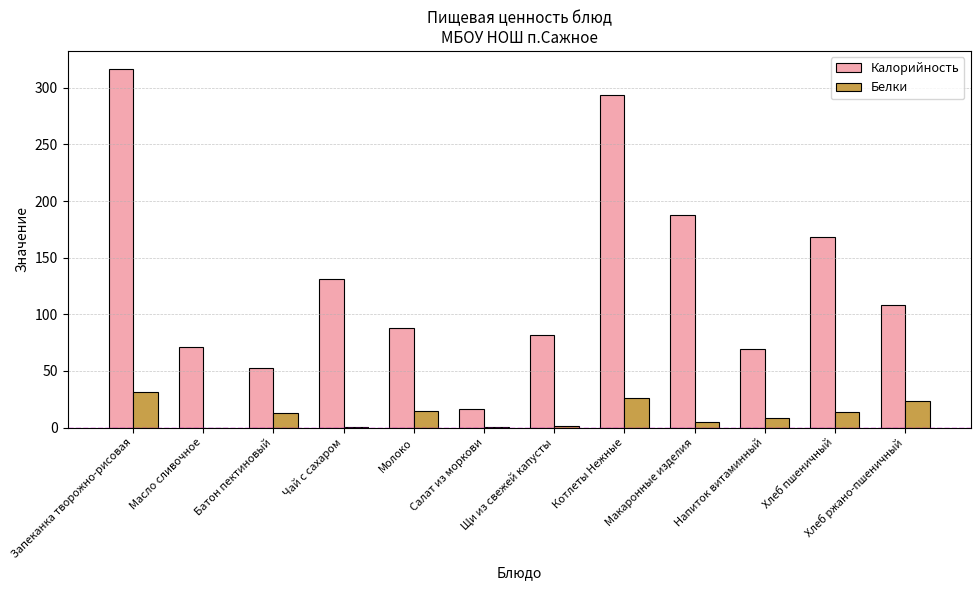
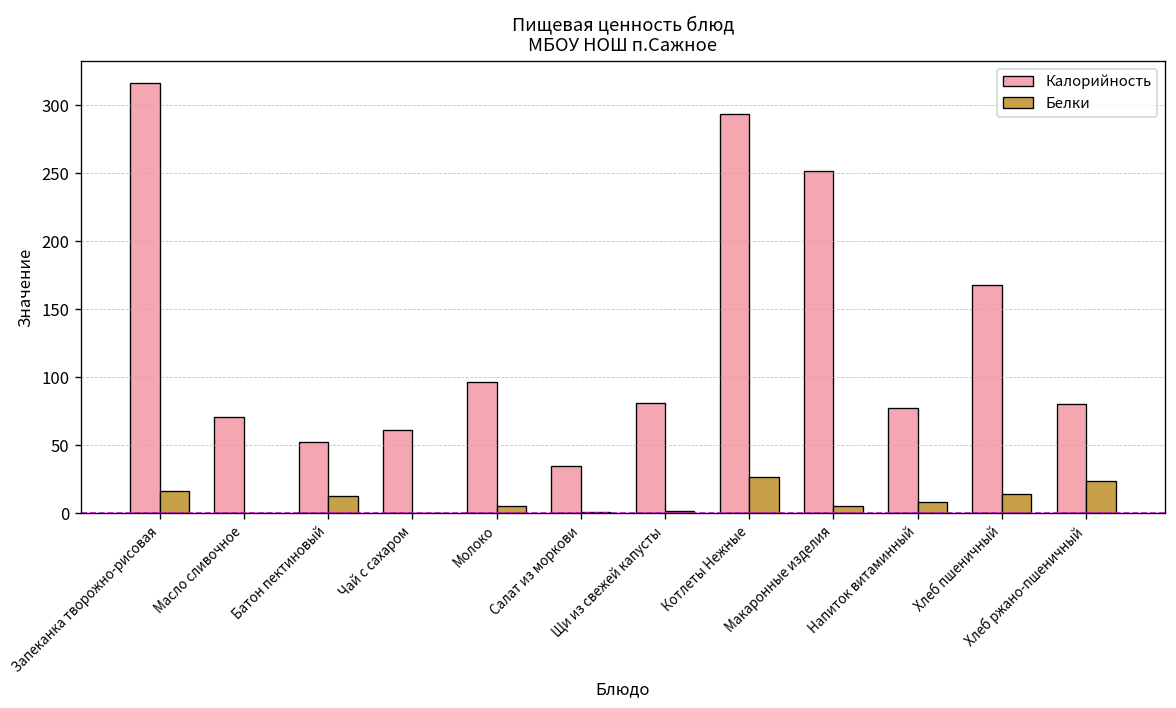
  {
    "Калорийность": {
      "Запеканка творожно-рисовая": 317,
      "Масло сливочное": 71,
      "Батон пектиновый": 52,
-     "Чай с сахаром": 132,
-     "Молоко": 88,
-     "Салат из моркови": 16,
+     "Чай с сахаром": 61,
+     "Молоко": 96,
+     "Салат из моркови": 34,
      "Щи из свежей капусты": 81,
      "Котлеты Нежные": 294,
-     "Макаронные изделия": 188,
-     "Напиток витаминный": 70,
+     "Макаронные изделия": 251,
+     "Напиток витаминный": 78,
      "Хлеб пшеничный": 168,
-     "Хлеб ржано-пшеничный": 108
+     "Хлеб ржано-пшеничный": 80
    },
    "Белки": {
-     "Запеканка творожно-рисовая": 31,
+     "Запеканка творожно-рисовая": 16,
      "Батон пектиновый": 13,
-     "Молоко": 14,
+     "Молоко": 5,
      "Котлеты Нежные": 27,
      "Макаронные изделия": 5,
      "Напиток витаминный": 8,
      "Хлеб пшеничный": 14,
      "Хлеб ржано-пшеничный": 24
    }
  }
